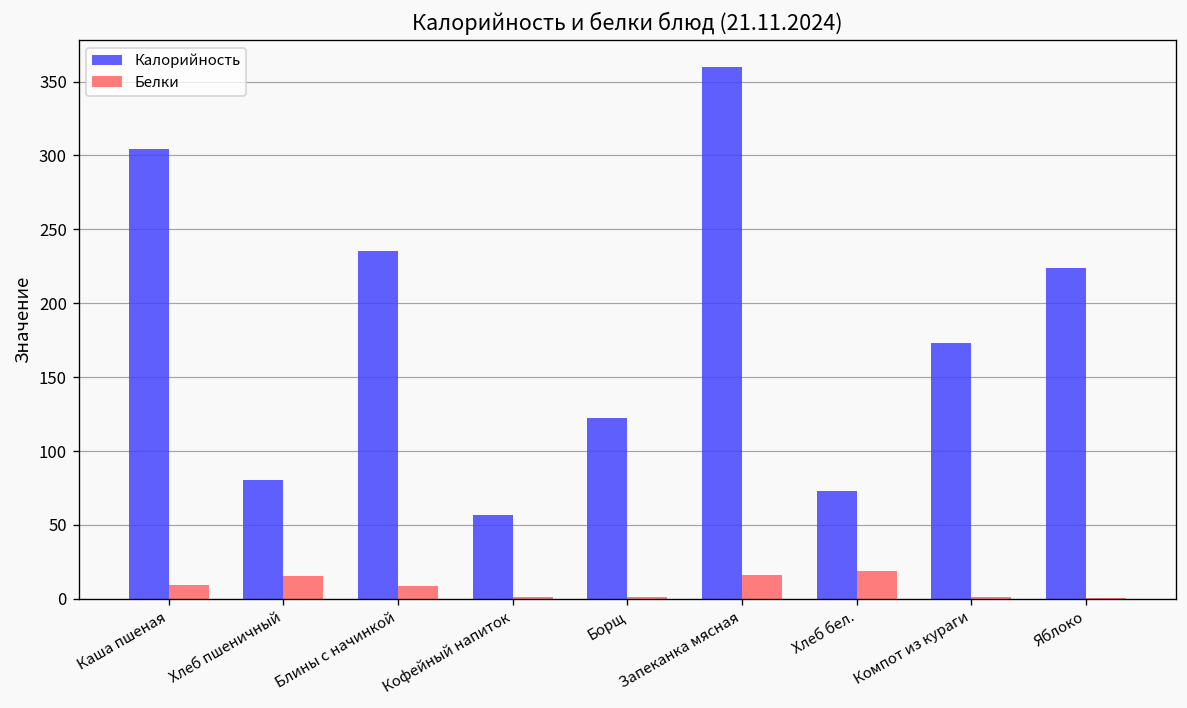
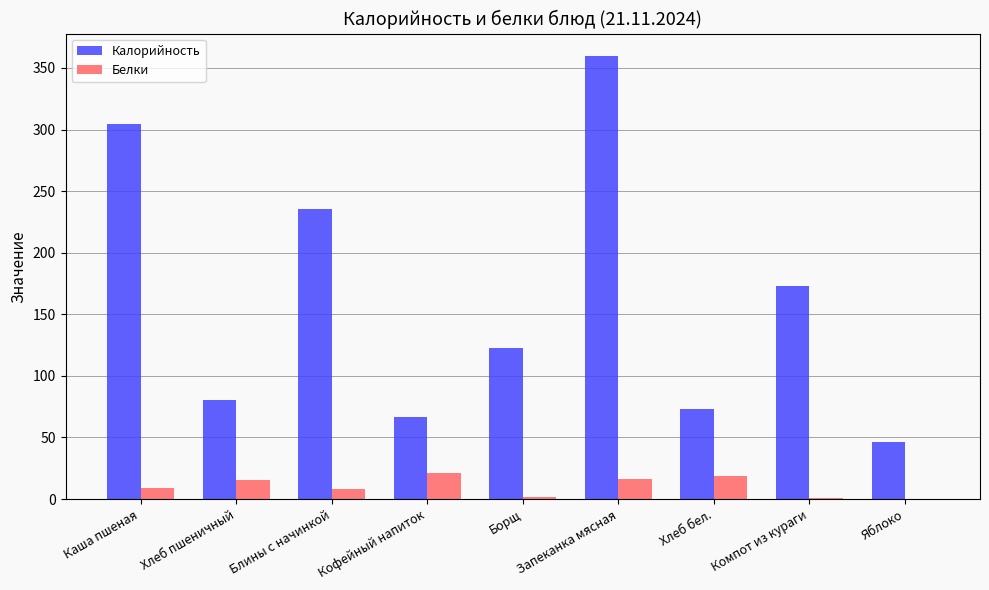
  {
    "Калорийность": {
      "Каша пшеная": 304,
      "Хлеб пшеничный": 80,
      "Блины с начинкой": 235,
-     "Кофейный напиток": 57,
+     "Кофейный напиток": 67,
      "Борщ": 122,
      "Запеканка мясная": 360,
      "Хлеб бел.": 73,
      "Компот из кураги": 173,
-     "Яблоко": 224
+     "Яблоко": 47
    },
    "Белки": {
      "Каша пшеная": 9,
      "Хлеб пшеничный": 16,
      "Блины с начинкой": 8,
-     "Кофейный напиток": 2,
+     "Кофейный напиток": 21,
      "Запеканка мясная": 16,
      "Хлеб бел.": 19
    }
  }
